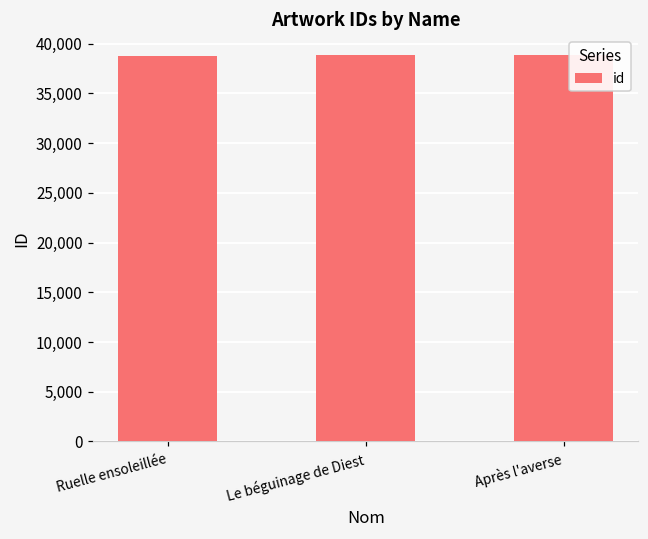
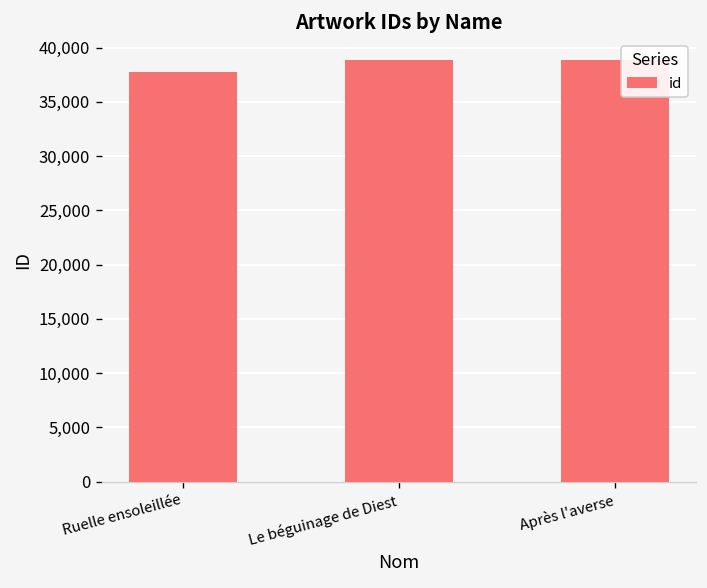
  {
-   "Ruelle ensoleillée": "39,000",
+   "Ruelle ensoleillée": "38,000",
    "Le béguinage de Diest": "39,000",
    "Après l'averse": "39,000"
  }
